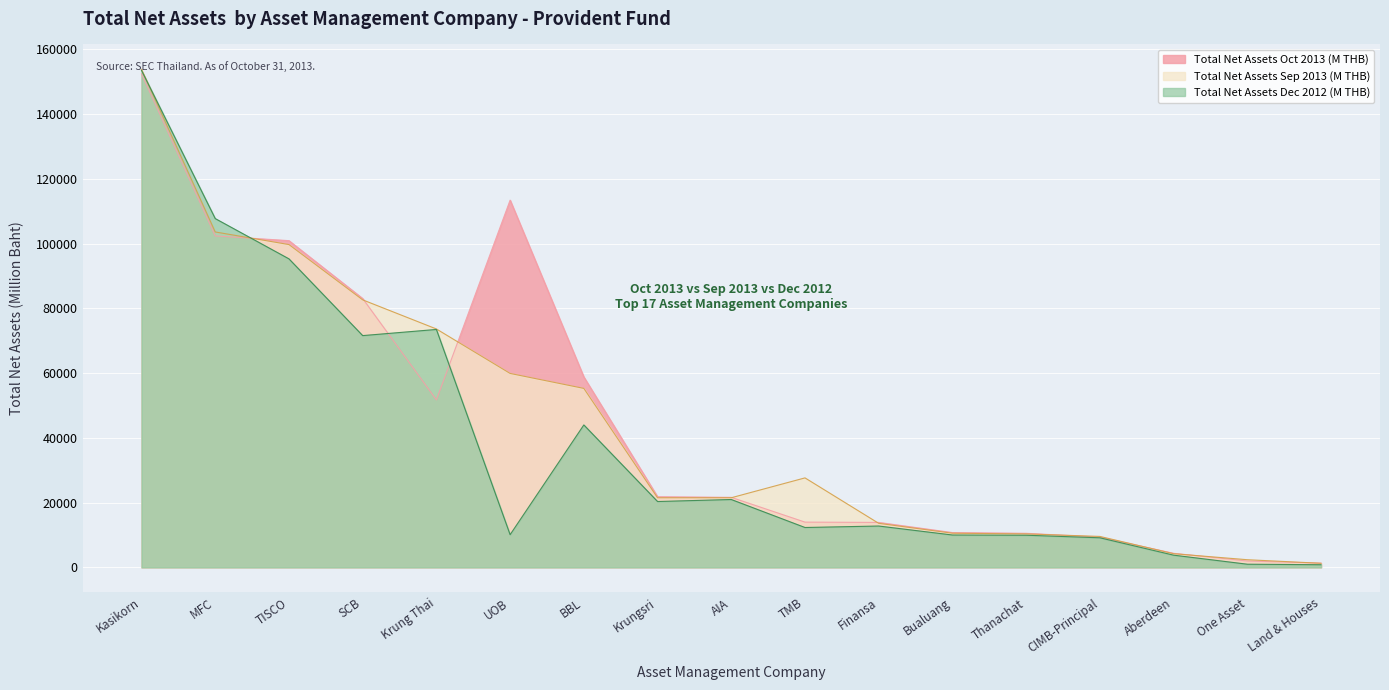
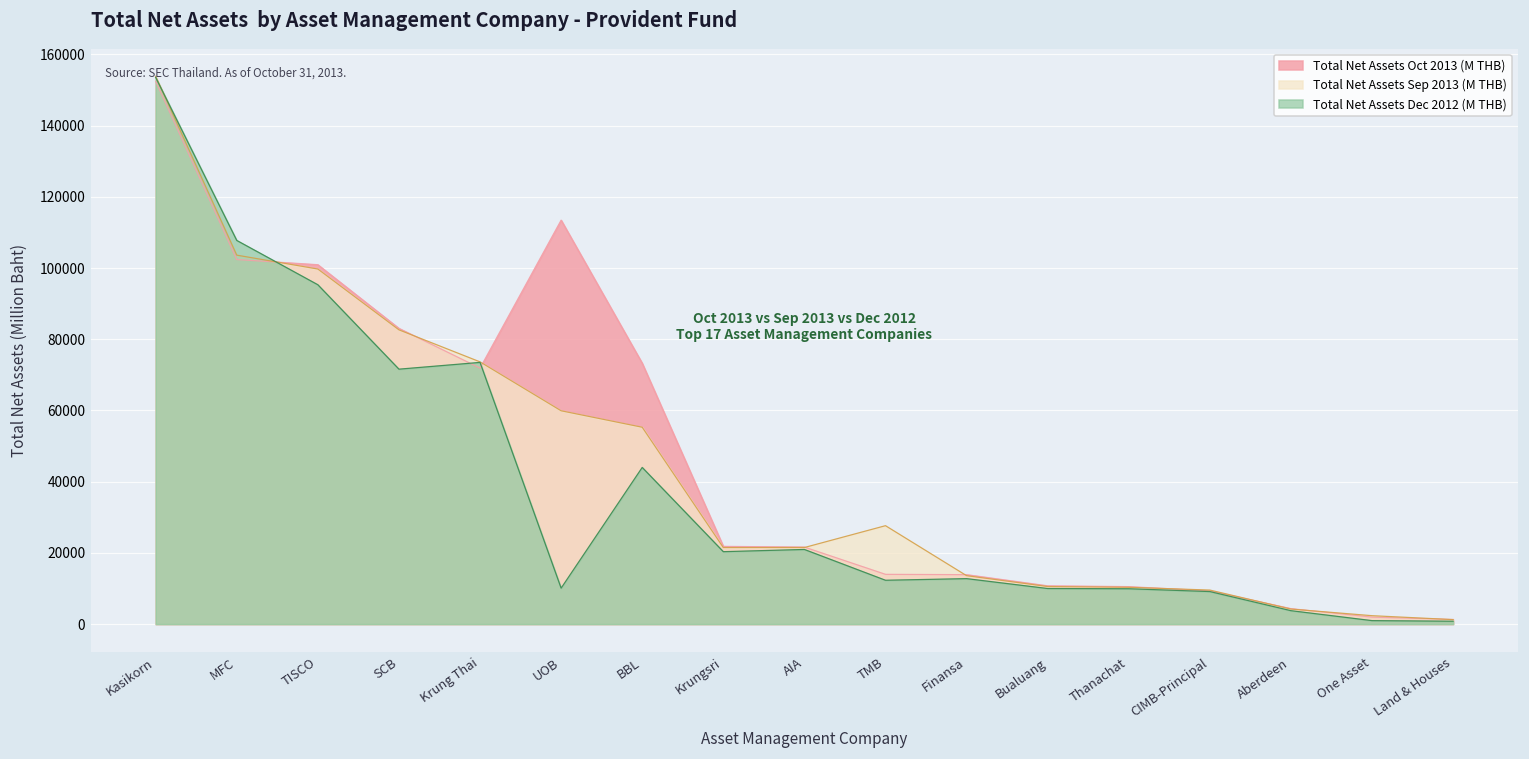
  {
    "Total Net Assets Oct 2013 (M THB)": {
      "Kasikorn": 152000,
      "MFC": 102000,
      "TISCO": 101000,
-     "Krung Thai": 52000,
+     "Krung Thai": 72000,
      "UOB": 113000,
-     "BBL": 59000,
+     "BBL": 73000,
      "TMB": 14000
    },
    "Total Net Assets Sep 2013 (M THB)": {
      "MFC": 104000,
      "TISCO": 100000,
      "UOB": 60000,
      "BBL": 55000,
      "TMB": 28000
    },
    "Total Net Assets Dec 2012 (M THB)": {
      "MFC": 108000,
      "TISCO": 95000,
      "SCB": 72000,
      "UOB": 10000,
      "BBL": 44000,
      "Krungsri": 20000,
      "TMB": 12000,
      "Finansa": 13000,
      "One Asset": 1000
    }
  }
